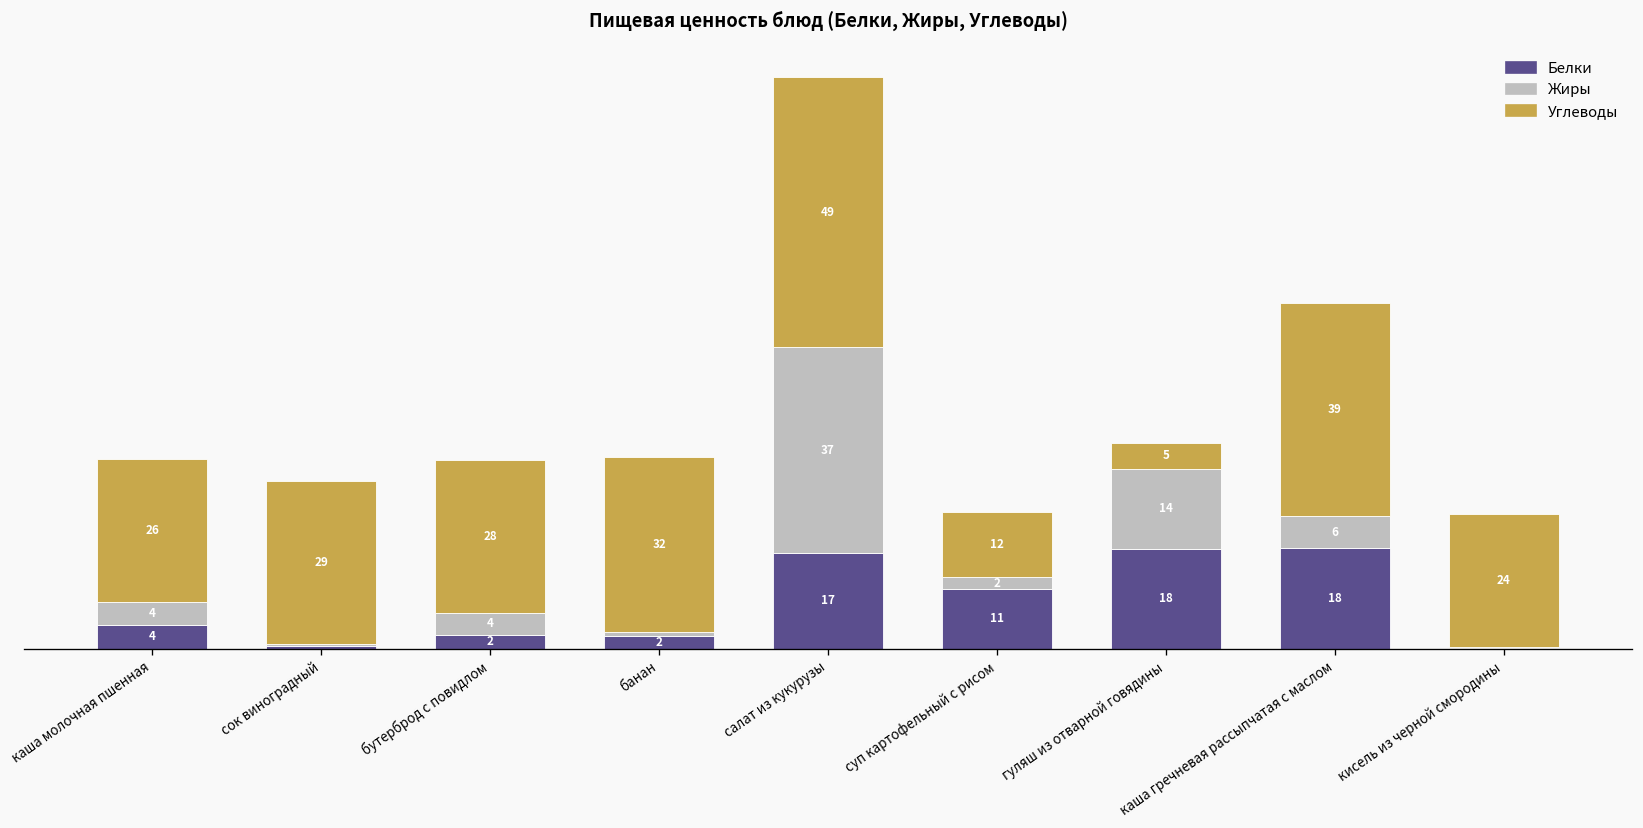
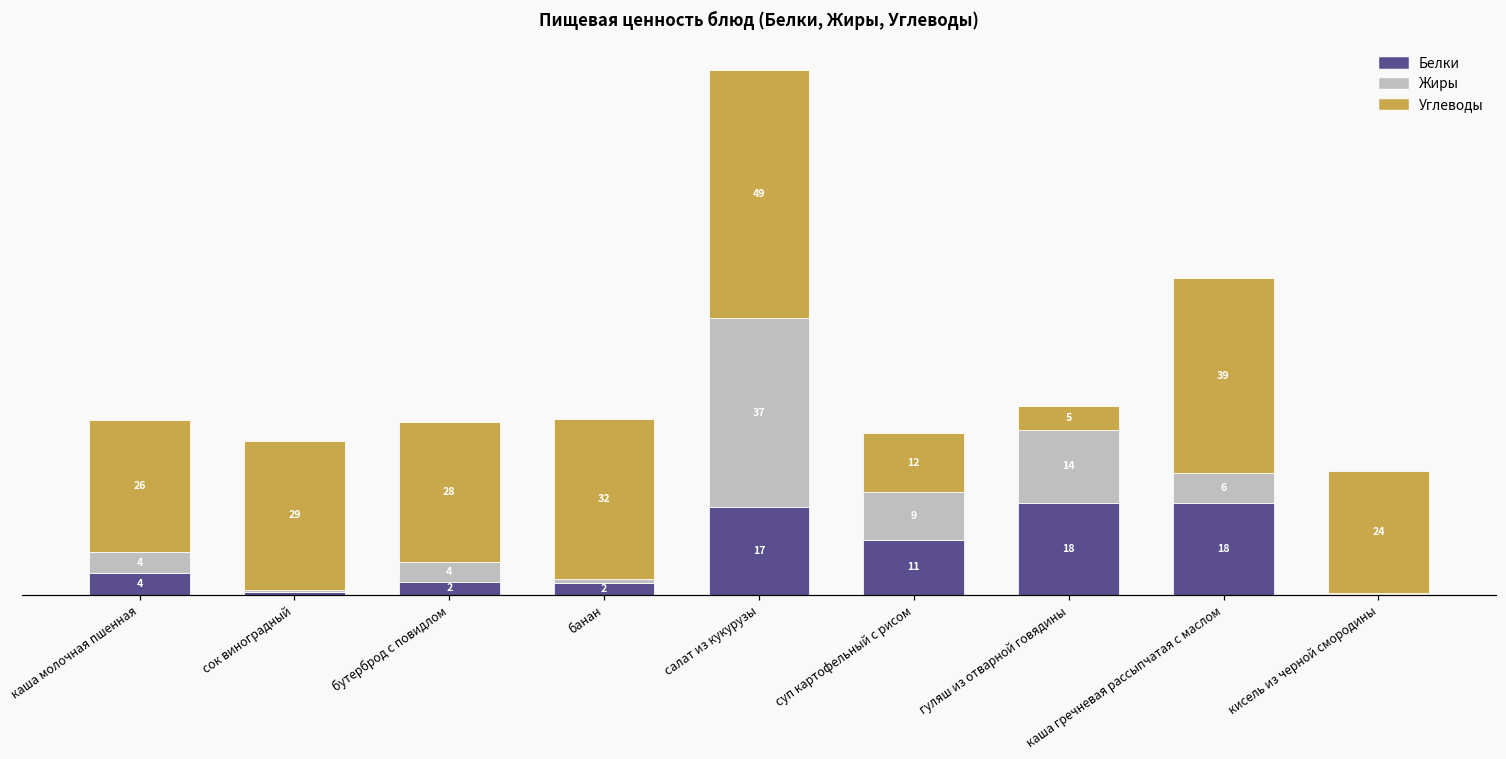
  {
    "Белки": {
      "каша молочная пшенная": 4,
      "бутерброд с повидлом": 2,
      "банан": 2,
      "салат из кукурузы": 17,
      "суп картофельный с рисом": 11,
      "гуляш из отварной говядины": 18,
      "каша гречневая рассыпчатая с маслом": 18
    },
    "Жиры": {
      "каша молочная пшенная": 4,
      "бутерброд с повидлом": 4,
      "салат из кукурузы": 37,
-     "суп картофельный с рисом": 2,
+     "суп картофельный с рисом": 9,
      "гуляш из отварной говядины": 14,
      "каша гречневая рассыпчатая с маслом": 6
    },
    "Углеводы": {
      "каша молочная пшенная": 26,
      "сок виноградный": 29,
      "бутерброд с повидлом": 28,
      "банан": 32,
      "салат из кукурузы": 49,
      "суп картофельный с рисом": 12,
      "гуляш из отварной говядины": 5,
      "каша гречневая рассыпчатая с маслом": 39,
      "кисель из черной смородины": 24
    }
  }
